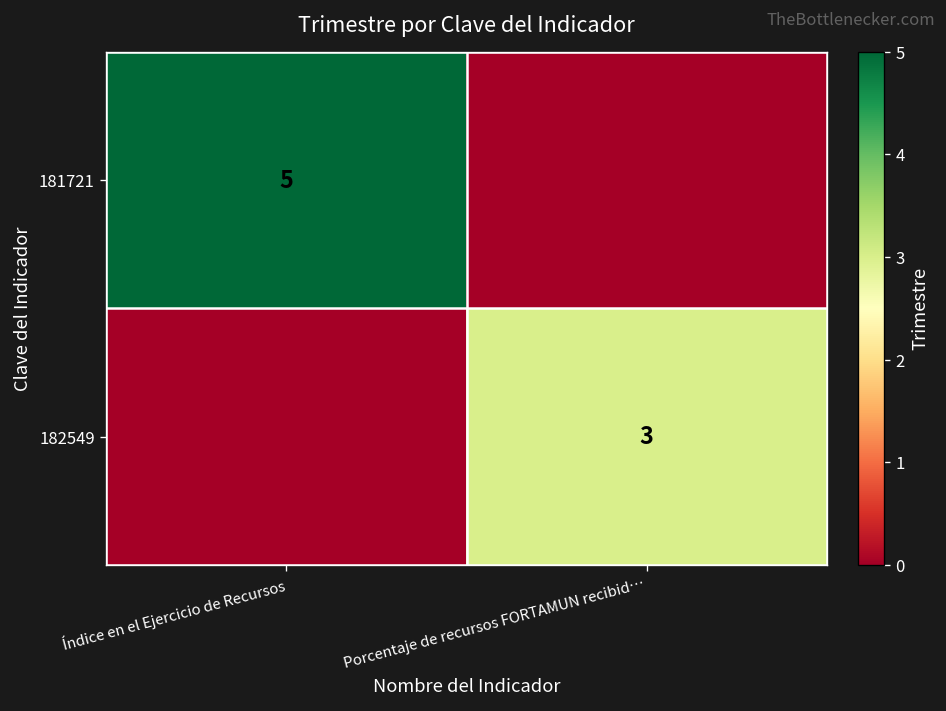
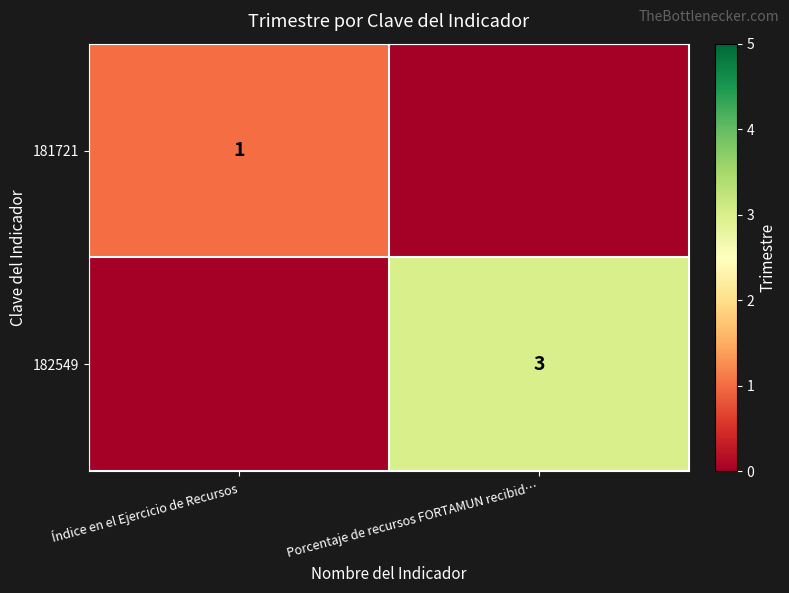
  {
    "181721": {
-     "Índice en el Ejercicio de Recursos": 5
+     "Índice en el Ejercicio de Recursos": 1
    },
    "182549": {
      "Porcentaje de recursos FORTAMUN recibid…": 3
    }
  }
